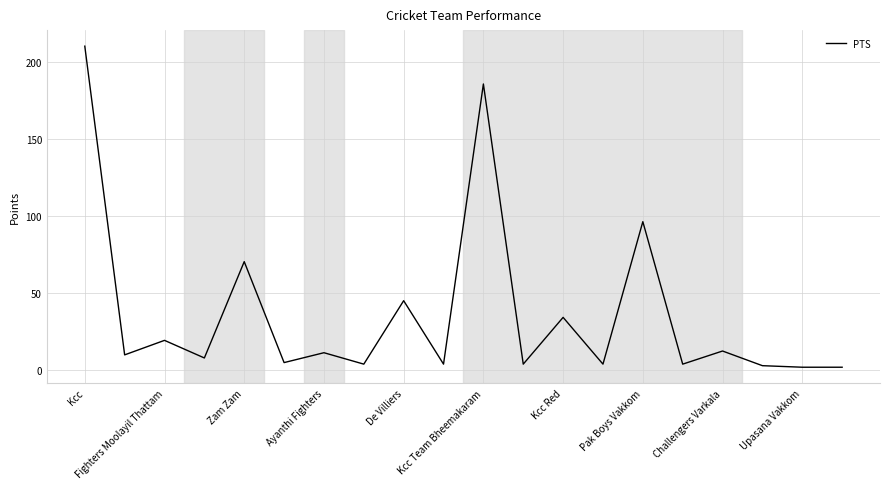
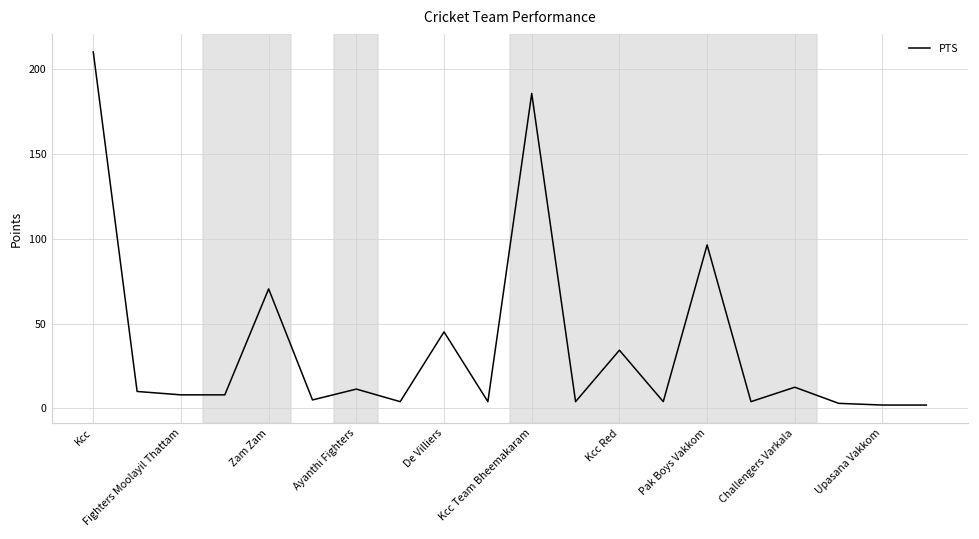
  {
    "Kcc": 210,
-   "Fighters Moolayil Thattam": 19,
+   "Fighters Moolayil Thattam": 8,
    "Zam Zam": 70,
    "Ayanthi Fighters": 11,
    "De Villiers": 45,
    "Kcc Team Bheemakaram": 186,
    "Kcc Red": 34,
    "Pak Boys Vakkom": 96,
    "Challengers Varkala": 13,
    "Upasana Vakkom": 2
  }
